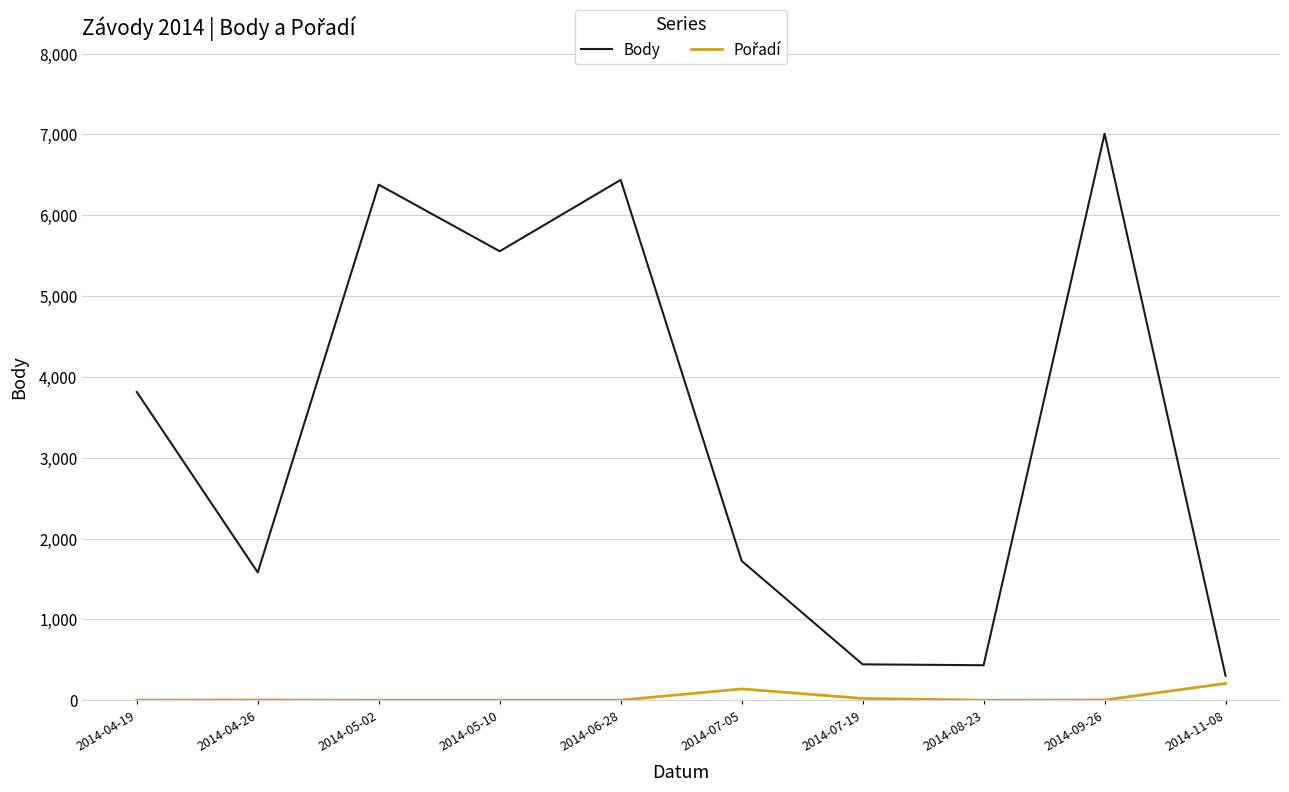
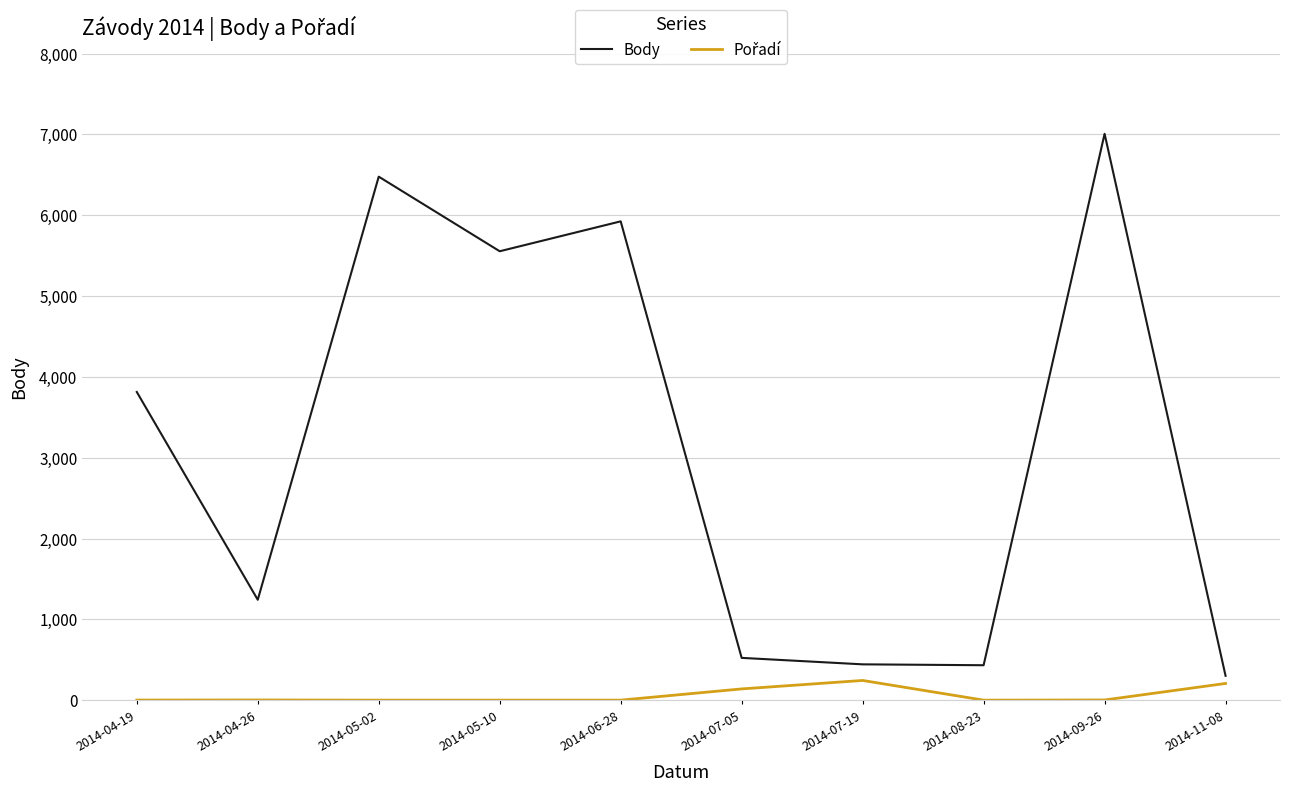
  {
    "Body": {
      "2014-04-19": "3,800",
-     "2014-04-26": "1,600",
-     "2014-05-02": "6,400",
+     "2014-04-26": "1,200",
+     "2014-05-02": "6,500",
      "2014-05-10": "5,600",
-     "2014-06-28": "6,400",
-     "2014-07-05": "1,700",
+     "2014-06-28": "5,900",
+     "2014-07-05": "500",
      "2014-07-19": "400",
      "2014-08-23": "400",
      "2014-09-26": "7,000",
      "2014-11-08": "300"
    },
    "Pořadí": {
      "2014-04-19": "0",
      "2014-04-26": "0",
      "2014-05-02": "0",
      "2014-05-10": "0",
      "2014-06-28": "0",
      "2014-07-05": "100",
-     "2014-07-19": "0",
+     "2014-07-19": "200",
      "2014-08-23": "0",
      "2014-09-26": "0",
      "2014-11-08": "200"
    }
  }
